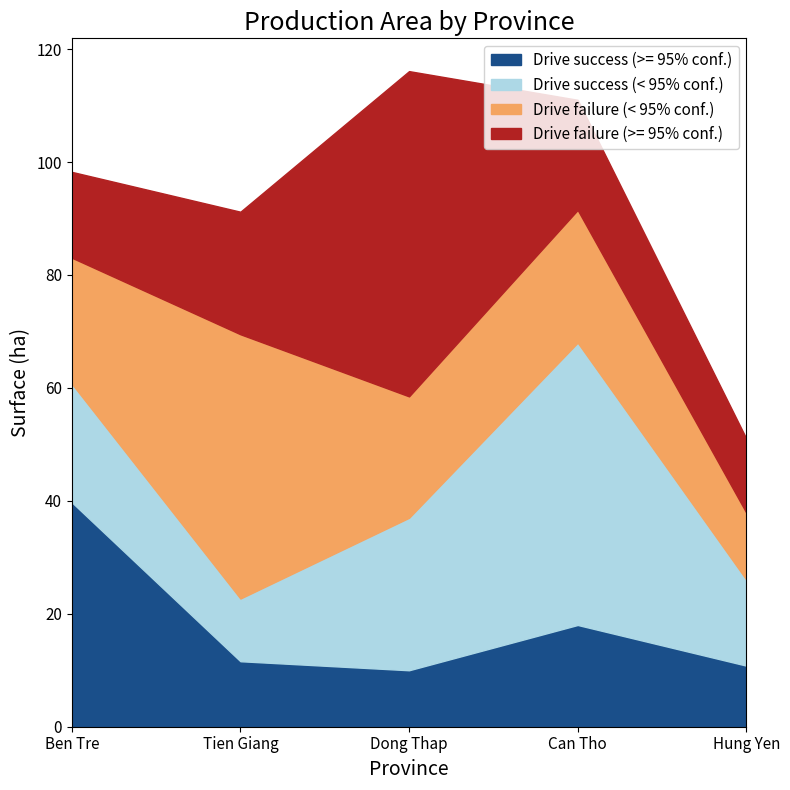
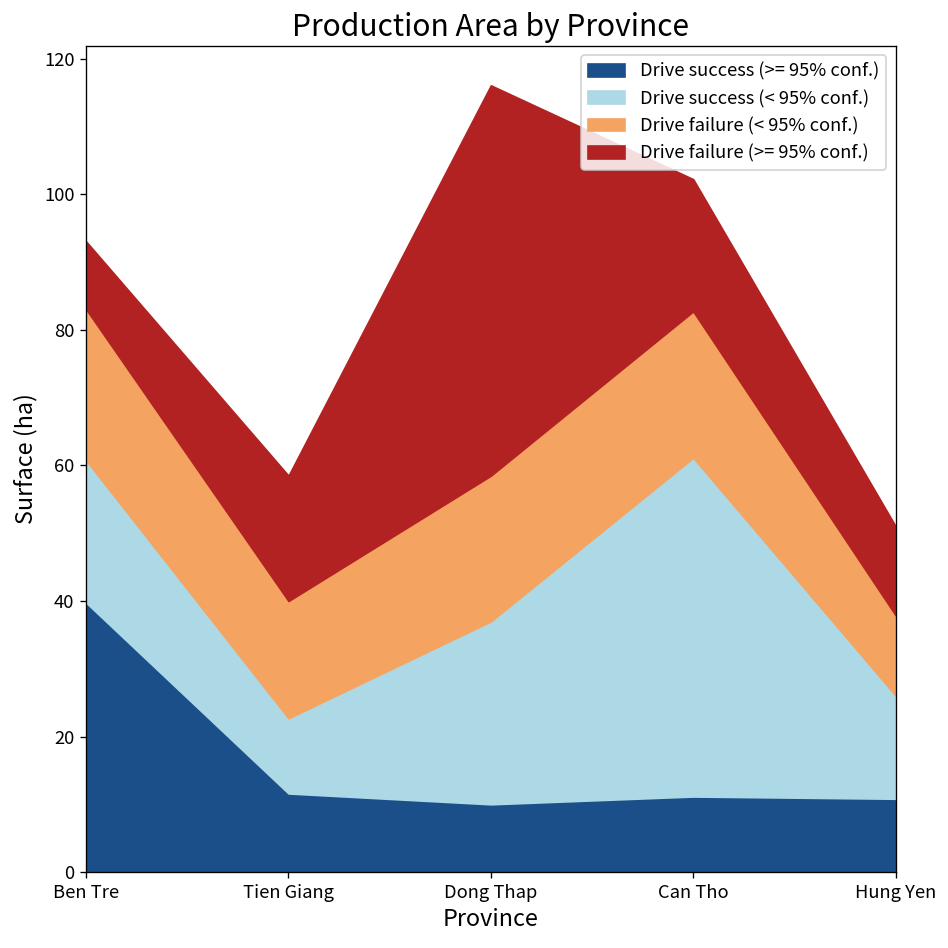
  {
    "Drive success (>= 95% conf.)": {
-     "Can Tho": 18
+     "Can Tho": 11
    },
    "Drive failure (< 95% conf.)": {
-     "Tien Giang": 47,
-     "Can Tho": 24
+     "Tien Giang": 17,
+     "Can Tho": 22
    },
    "Drive failure (>= 95% conf.)": {
-     "Ben Tre": 15,
-     "Tien Giang": 22,
+     "Ben Tre": 10,
+     "Tien Giang": 19,
      "Dong Thap": 58,
      "Hung Yen": 13
    }
  }
